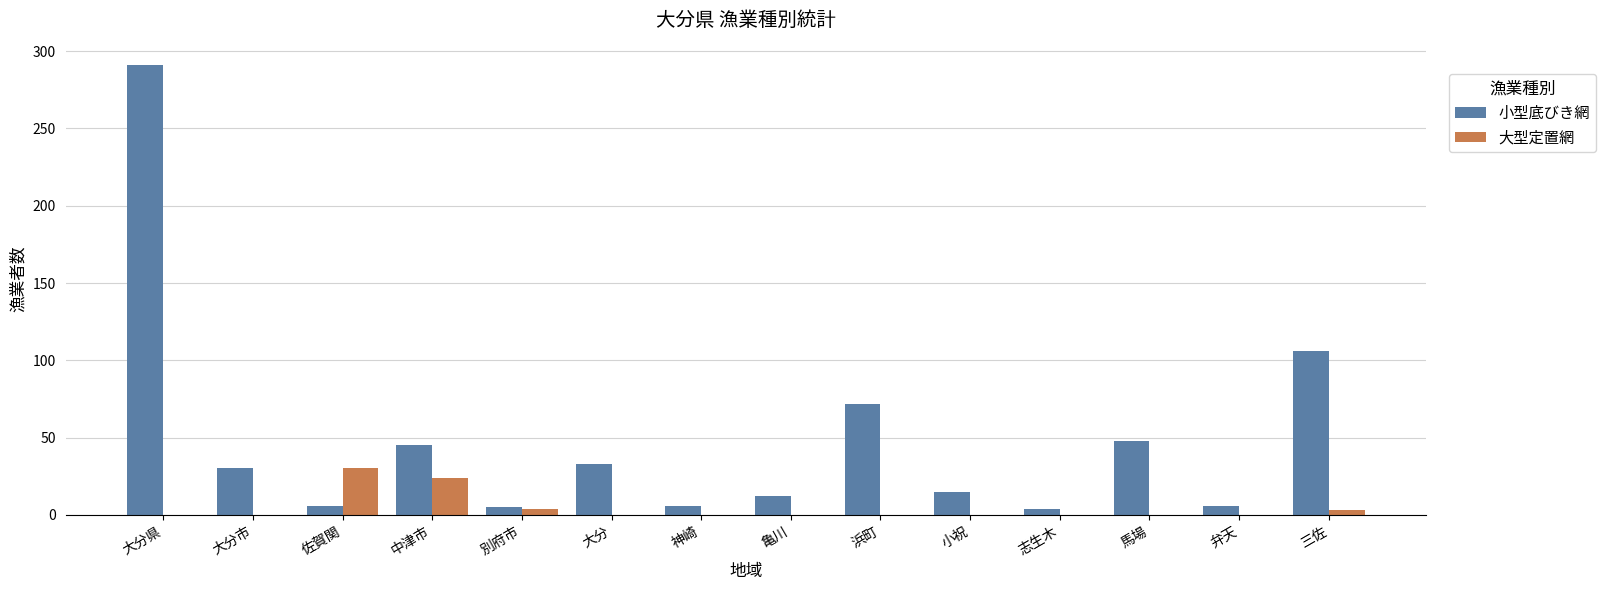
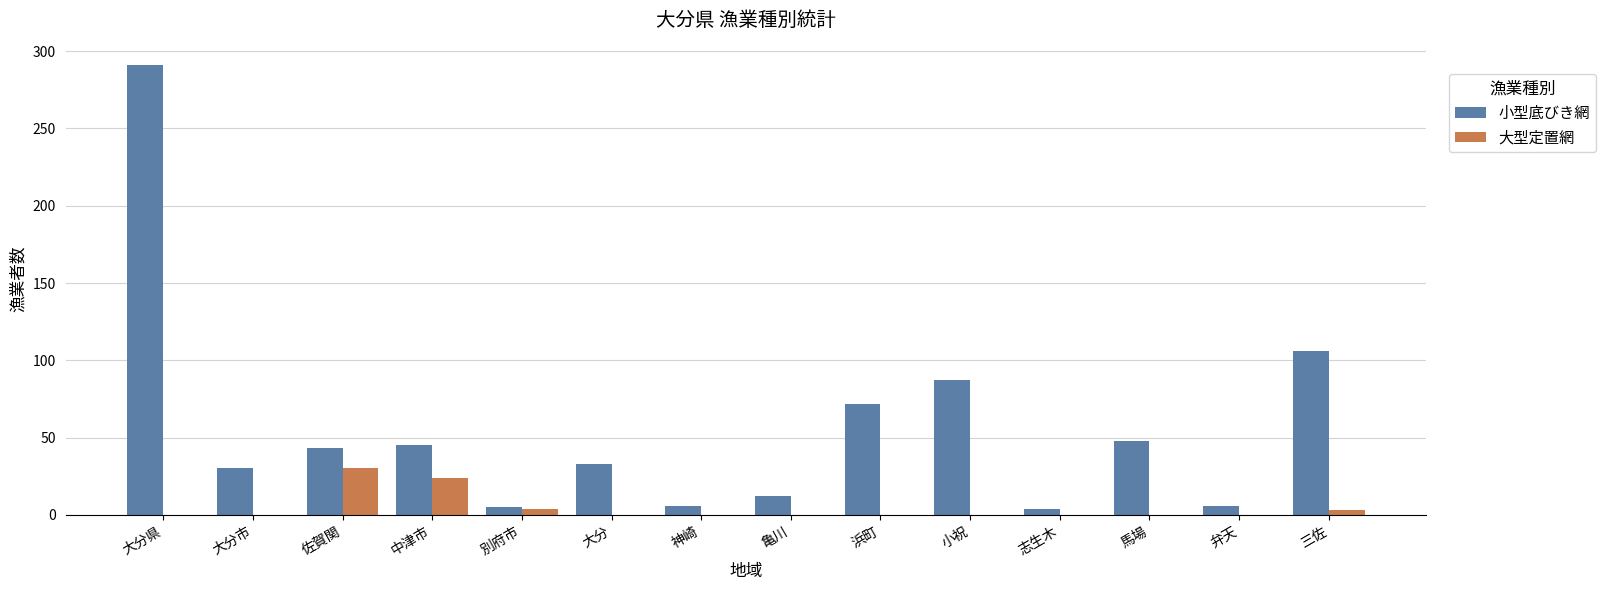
  {
    "小型底びき網": {
      "大分県": 291,
      "大分市": 30,
-     "佐賀関": 6,
+     "佐賀関": 43,
      "中津市": 45,
      "別府市": 5,
      "大分": 33,
      "神崎": 6,
      "亀川": 12,
      "浜町": 72,
-     "小祝": 15,
+     "小祝": 87,
      "志生木": 4,
      "馬場": 48,
      "弁天": 6,
      "三佐": 106
    },
    "大型定置網": {
      "大分県": 0,
      "大分市": 0,
      "佐賀関": 30,
      "中津市": 24,
      "別府市": 4,
      "大分": 0,
      "神崎": 0,
      "亀川": 0,
      "浜町": 0,
      "小祝": 0,
      "志生木": 0,
      "馬場": 0,
      "弁天": 0,
      "三佐": 3
    }
  }
